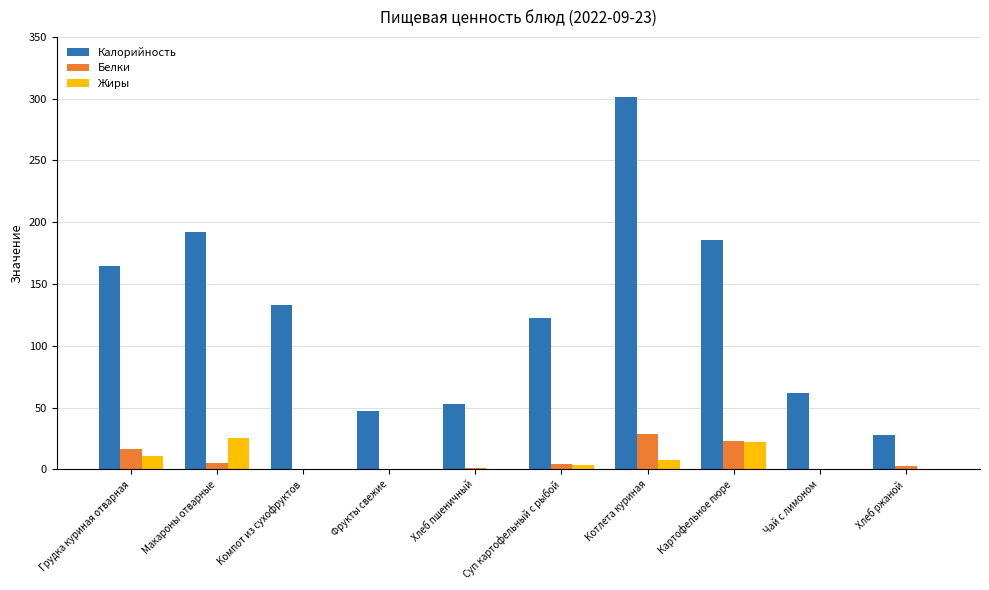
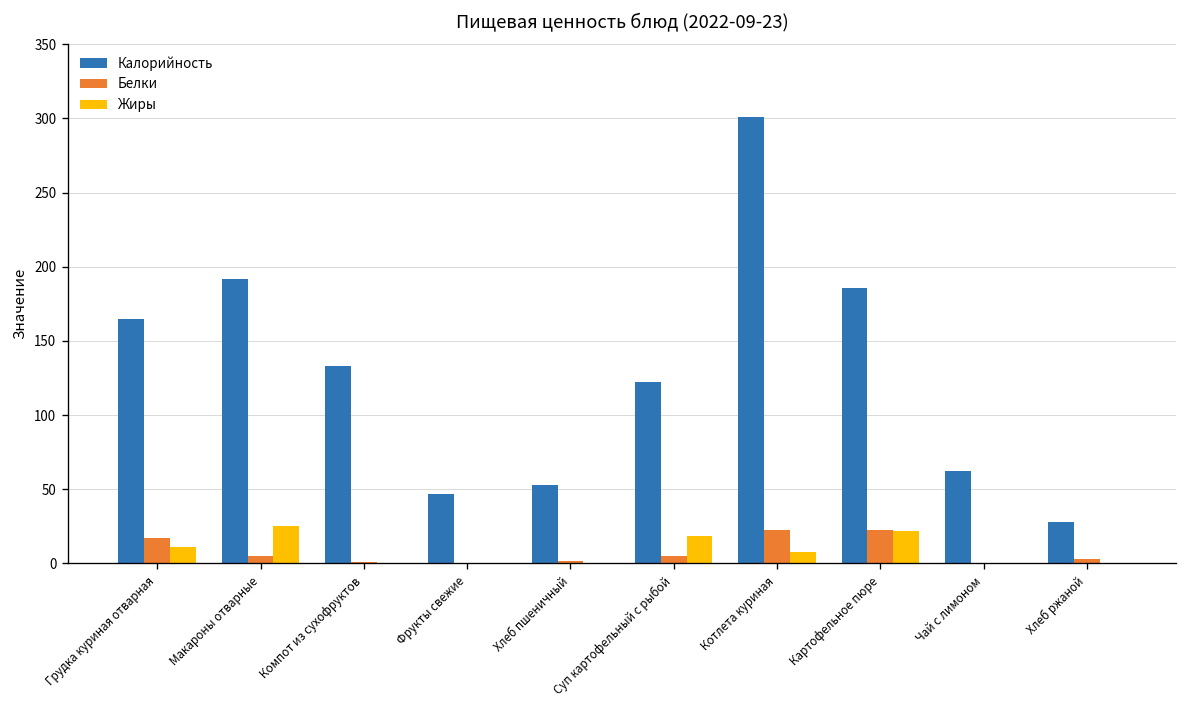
  {
    "Калорийность": {
      "Грудка куриная отварная": 165,
      "Макароны отварные": 192,
      "Компот из сухофруктов": 133,
      "Фрукты свежие": 47,
      "Хлеб пшеничный": 53,
      "Суп картофельный с рыбой": 123,
      "Котлета куриная": 301,
      "Картофельное пюре": 186,
      "Чай с лимоном": 62,
      "Хлеб ржаной": 28
    },
    "Белки": {
      "Грудка куриная отварная": 17,
      "Макароны отварные": 5,
      "Суп картофельный с рыбой": 5,
-     "Котлета куриная": 29,
+     "Котлета куриная": 22,
      "Картофельное пюре": 23,
      "Хлеб ржаной": 3
    },
    "Жиры": {
      "Грудка куриная отварная": 11,
      "Макароны отварные": 26,
-     "Суп картофельный с рыбой": 3,
+     "Суп картофельный с рыбой": 19,
      "Котлета куриная": 8,
      "Картофельное пюре": 22
    }
  }
